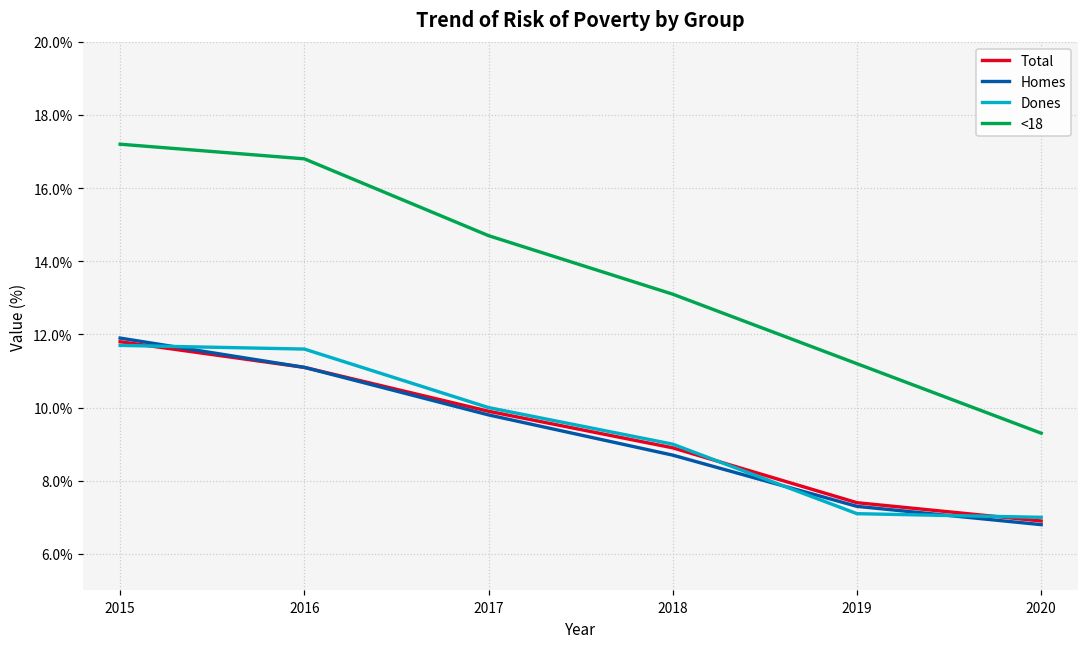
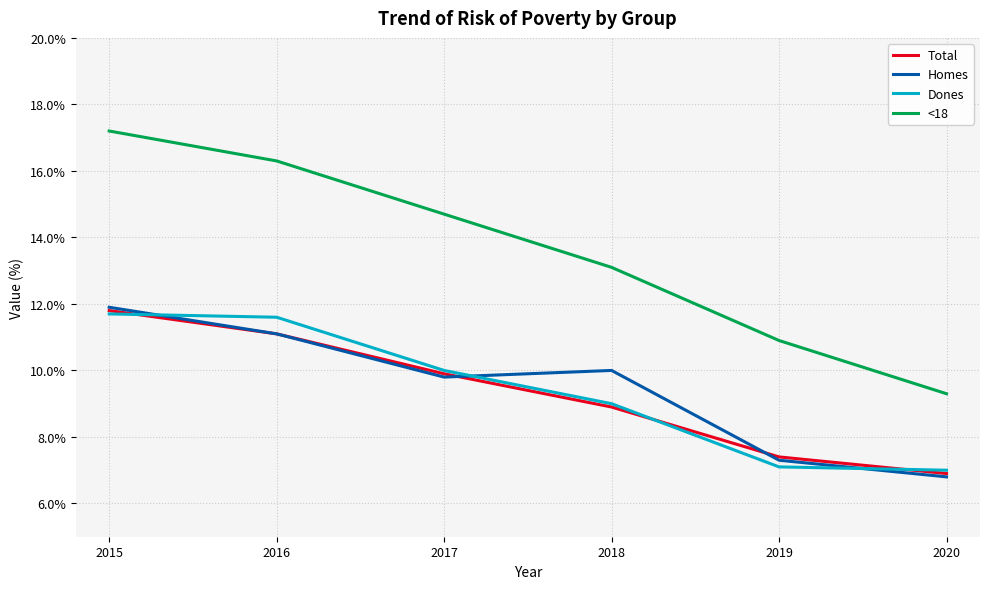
  {
    "Total": {
      "2015": "11.8%",
      "2017": "9.9%",
      "2018": "8.9%",
      "2019": "7.4%",
      "2020": "6.9%"
    },
    "Homes": {
      "2015": "11.9%",
      "2017": "9.8%",
-     "2018": "8.7%",
+     "2018": "10.0%",
      "2019": "7.3%",
      "2020": "6.8%"
    },
    "Dones": {
      "2015": "11.7%",
      "2016": "11.6%",
      "2017": "10.0%",
      "2018": "9.0%",
      "2019": "7.1%",
      "2020": "7.0%"
    },
    "<18": {
      "2015": "17.2%",
-     "2016": "16.8%",
+     "2016": "16.3%",
      "2017": "14.7%",
      "2018": "13.1%",
-     "2019": "11.2%",
+     "2019": "10.9%",
      "2020": "9.3%"
    }
  }
